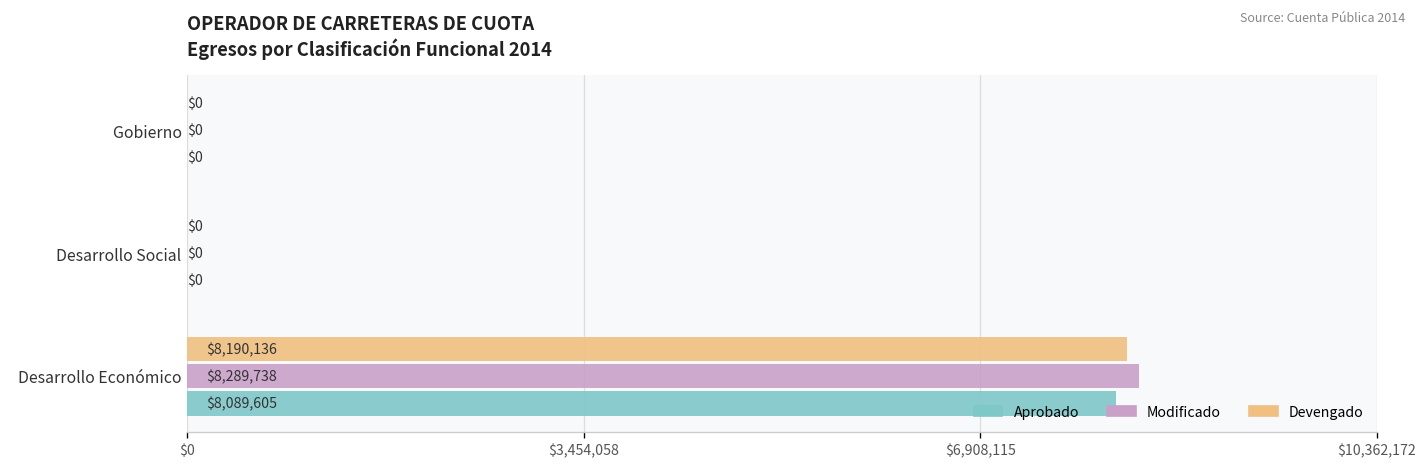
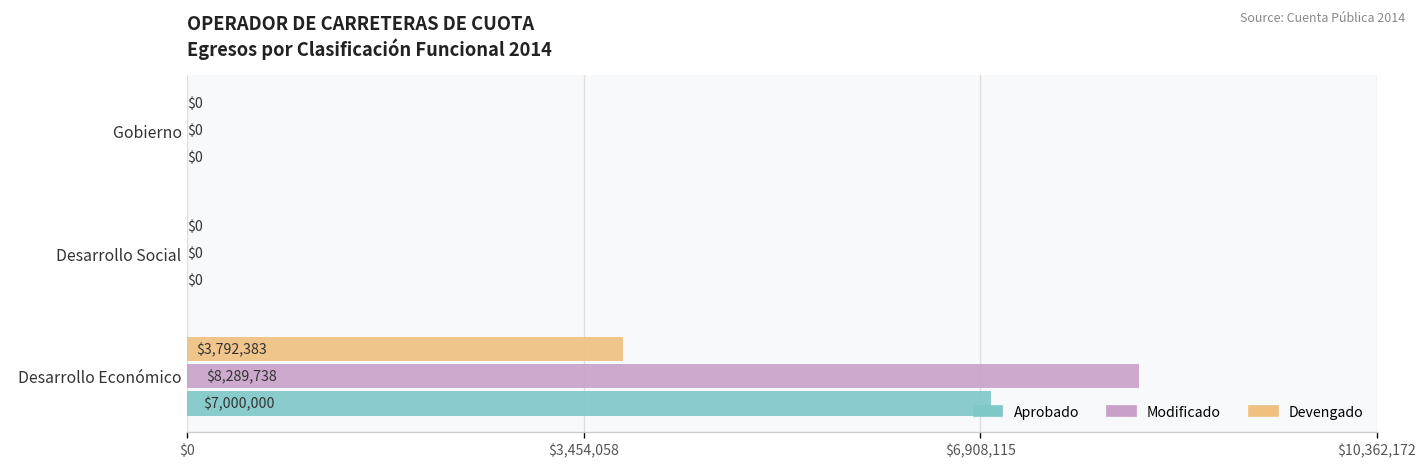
  {
    "Aprobado": {
      "Gobierno": "$0",
      "Desarrollo Social": "$0",
-     "Desarrollo Económico": "$8,089,605"
+     "Desarrollo Económico": "$7,000,000"
    },
    "Modificado": {
      "Gobierno": "$0",
      "Desarrollo Social": "$0",
      "Desarrollo Económico": "$8,289,738"
    },
    "Devengado": {
      "Gobierno": "$0",
      "Desarrollo Social": "$0",
-     "Desarrollo Económico": "$8,190,136"
+     "Desarrollo Económico": "$3,792,383"
    }
  }
